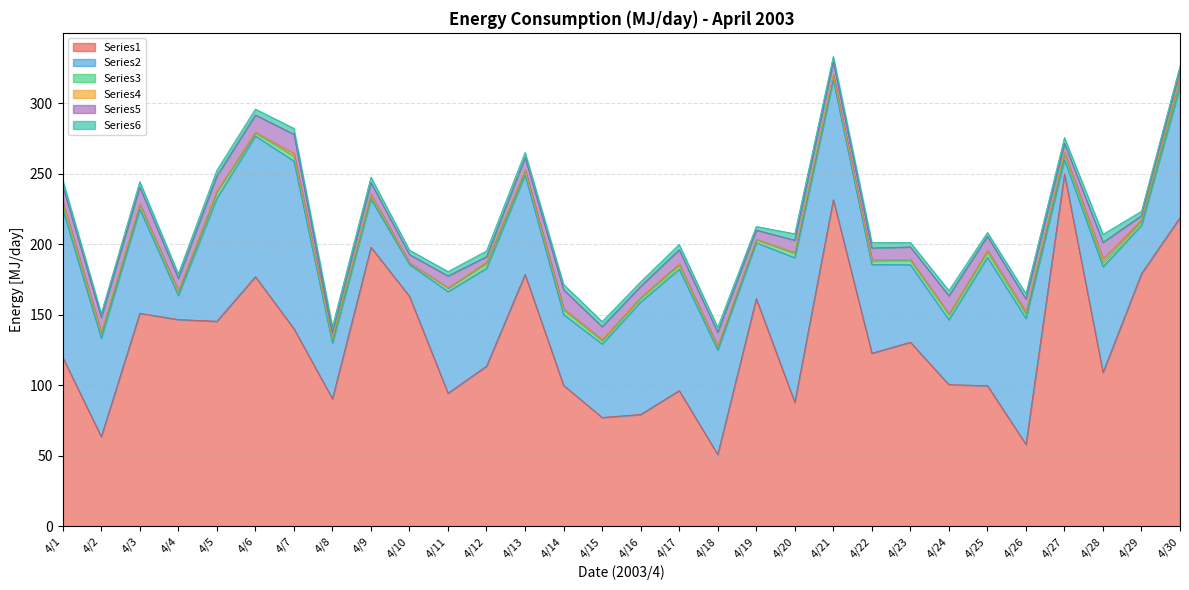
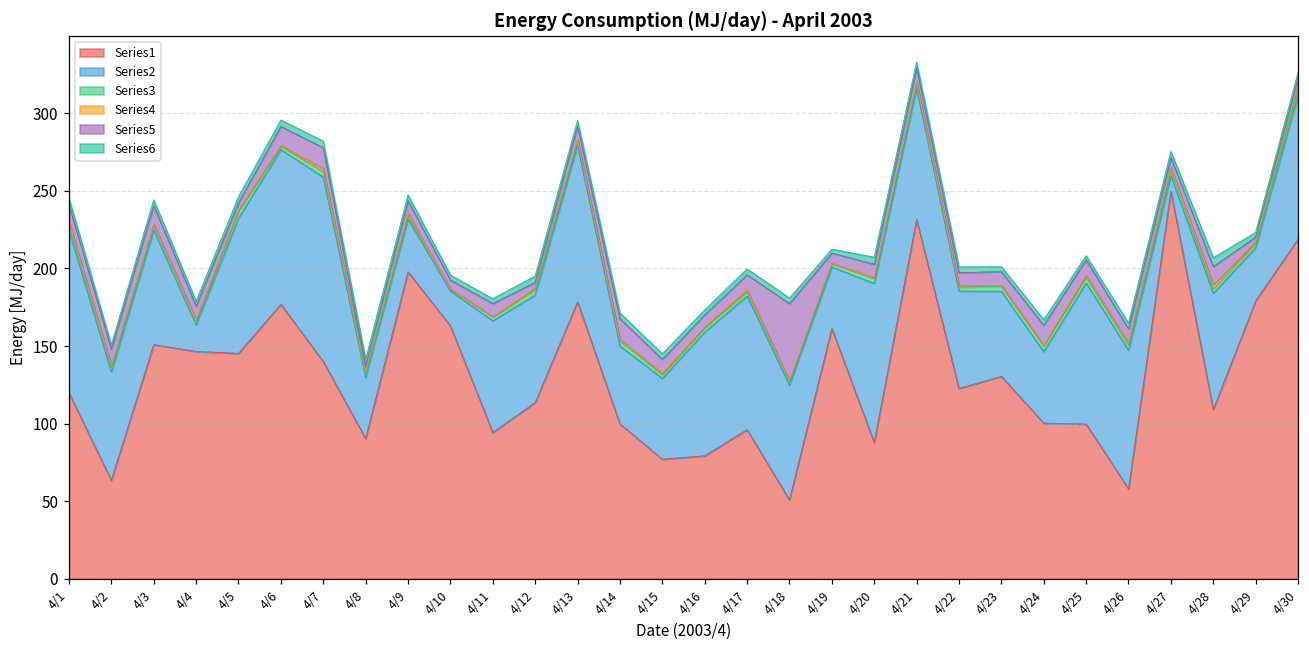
  {
    "Series1": {
      "4/1": 120,
      "4/2": 63,
      "4/3": 151,
      "4/4": 147,
      "4/5": 145,
      "4/6": 177,
      "4/7": 140,
      "4/8": 90,
      "4/9": 198,
      "4/10": 163,
      "4/11": 94,
      "4/12": 114,
      "4/13": 179,
      "4/14": 100,
      "4/15": 77,
      "4/16": 79,
      "4/17": 96,
      "4/18": 51,
      "4/19": 161,
      "4/20": 88,
      "4/21": 232,
      "4/22": 123,
      "4/23": 130,
      "4/24": 100,
      "4/25": 100,
      "4/26": 58,
      "4/27": 250,
      "4/28": 109,
      "4/29": 179,
      "4/30": 219
    },
    "Series2": {
      "4/1": 105,
      "4/2": 70,
      "4/3": 74,
      "4/4": 17,
      "4/5": 87,
      "4/6": 100,
      "4/7": 119,
      "4/8": 39,
      "4/11": 72,
      "4/12": 69,
-     "4/13": 70,
+     "4/13": 101,
      "4/14": 50,
      "4/15": 52,
      "4/16": 80,
      "4/17": 86,
      "4/18": 74,
      "4/19": 40,
      "4/20": 103,
      "4/21": 85,
      "4/22": 63,
      "4/23": 55,
      "4/24": 46,
      "4/25": 91,
      "4/26": 89,
      "4/27": 10,
      "4/28": 75,
      "4/29": 34,
      "4/30": 93
    },
    "Series4": {
      "4/1": 2,
      "4/7": 2,
      "4/8": 2,
      "4/28": 3,
      "4/30": 3
    },
    "Series5": {
      "4/1": 11,
      "4/2": 10,
      "4/3": 12,
      "4/4": 9,
-     "4/5": 11,
+     "4/5": 5,
      "4/6": 12,
      "4/7": 14,
      "4/8": 3,
      "4/9": 8,
      "4/10": 6,
      "4/11": 8,
      "4/12": 4,
      "4/13": 9,
      "4/14": 13,
      "4/15": 9,
      "4/16": 8,
      "4/17": 10,
-     "4/18": 10,
+     "4/18": 50,
      "4/19": 6,
      "4/20": 9,
      "4/21": 9,
      "4/22": 8,
      "4/23": 9,
      "4/24": 13,
      "4/25": 10,
      "4/26": 9,
      "4/27": 6,
      "4/28": 12,
      "4/29": 3,
      "4/30": 5
    }
  }
